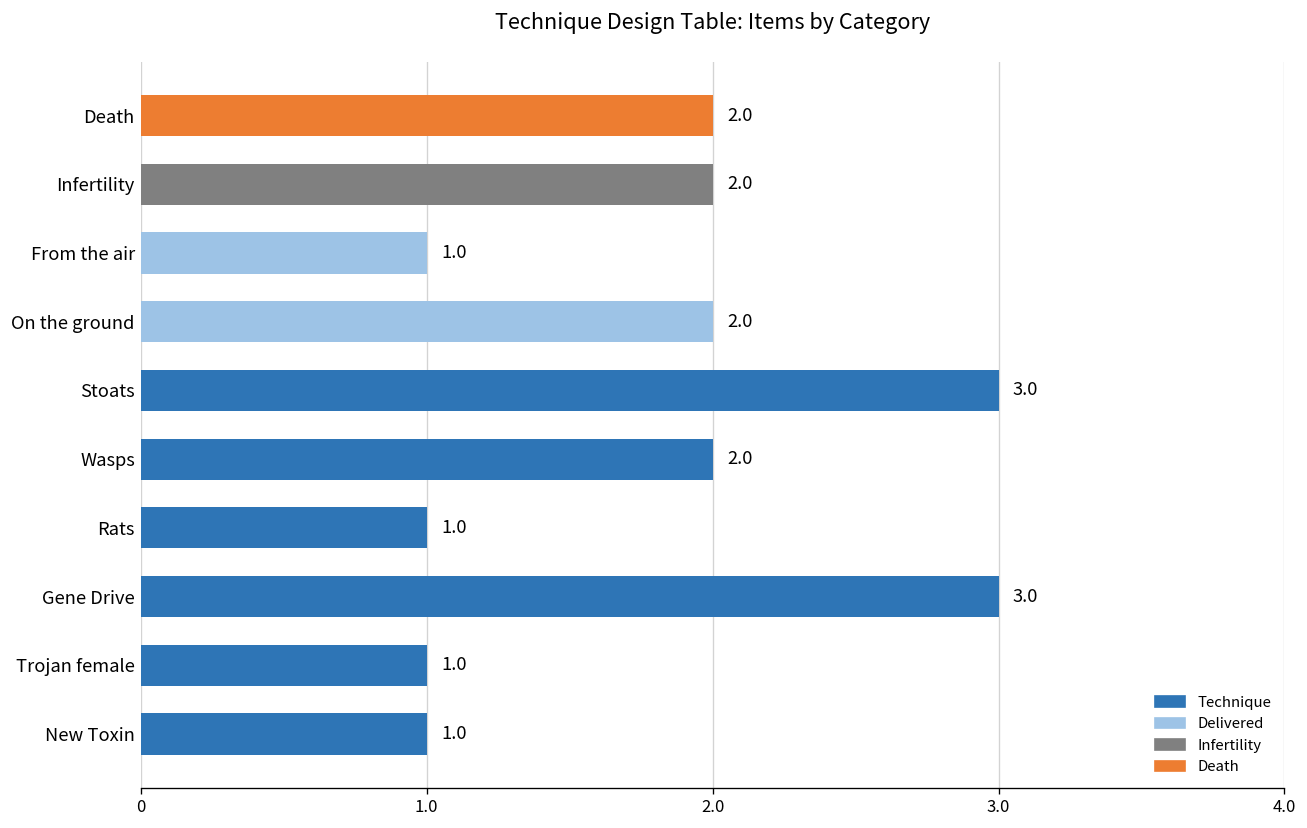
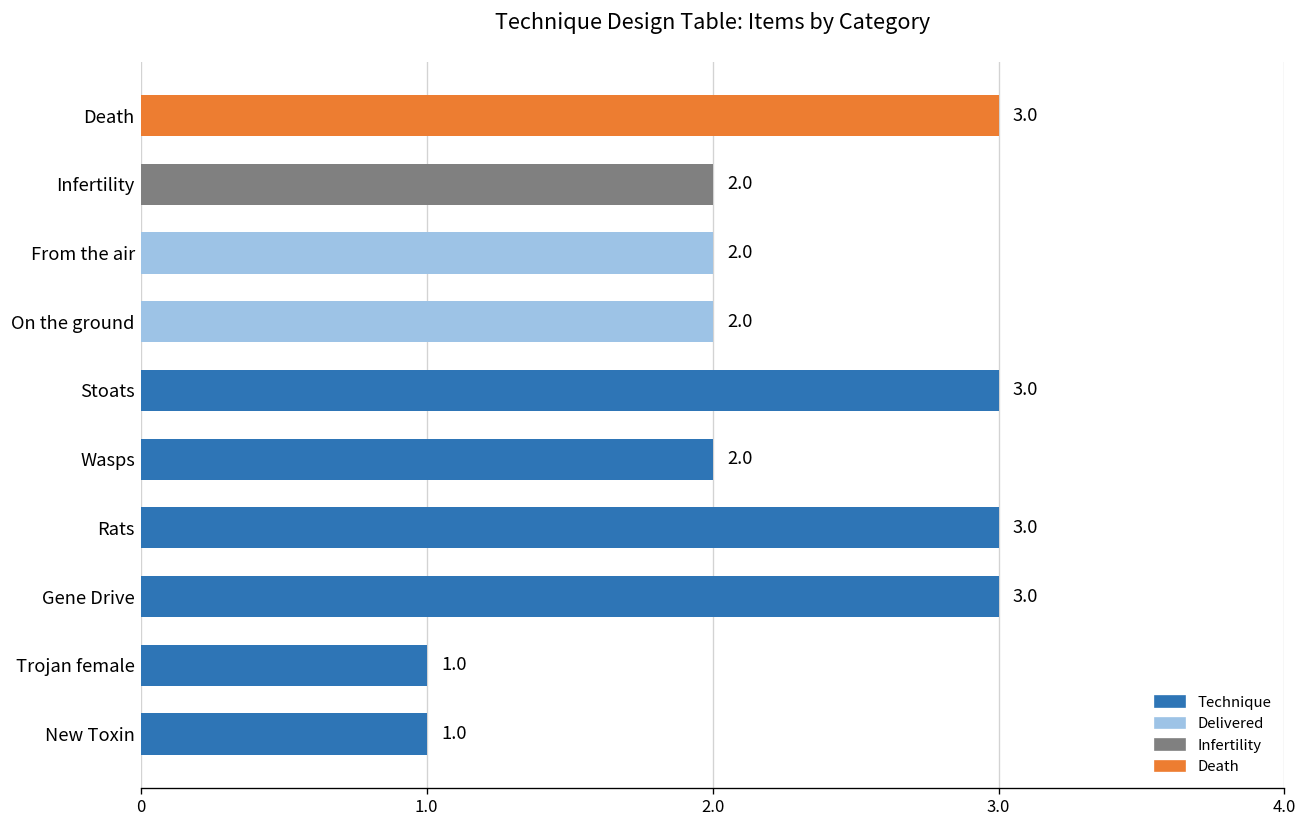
  {
-   "Death": 2.0,
+   "Death": 3.0,
    "Infertility": 2.0,
-   "From the air": 1.0,
+   "From the air": 2.0,
    "On the ground": 2.0,
    "Stoats": 3.0,
    "Wasps": 2.0,
-   "Rats": 1.0,
+   "Rats": 3.0,
    "Gene Drive": 3.0,
    "Trojan female": 1.0,
    "New Toxin": 1.0
  }
